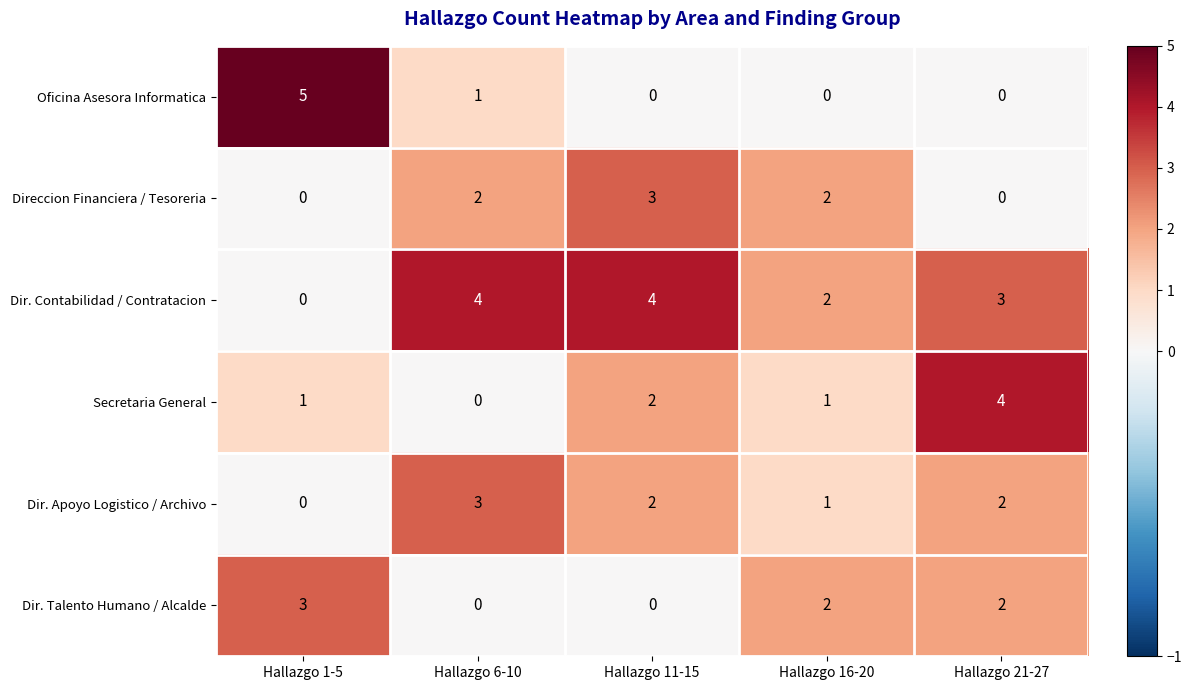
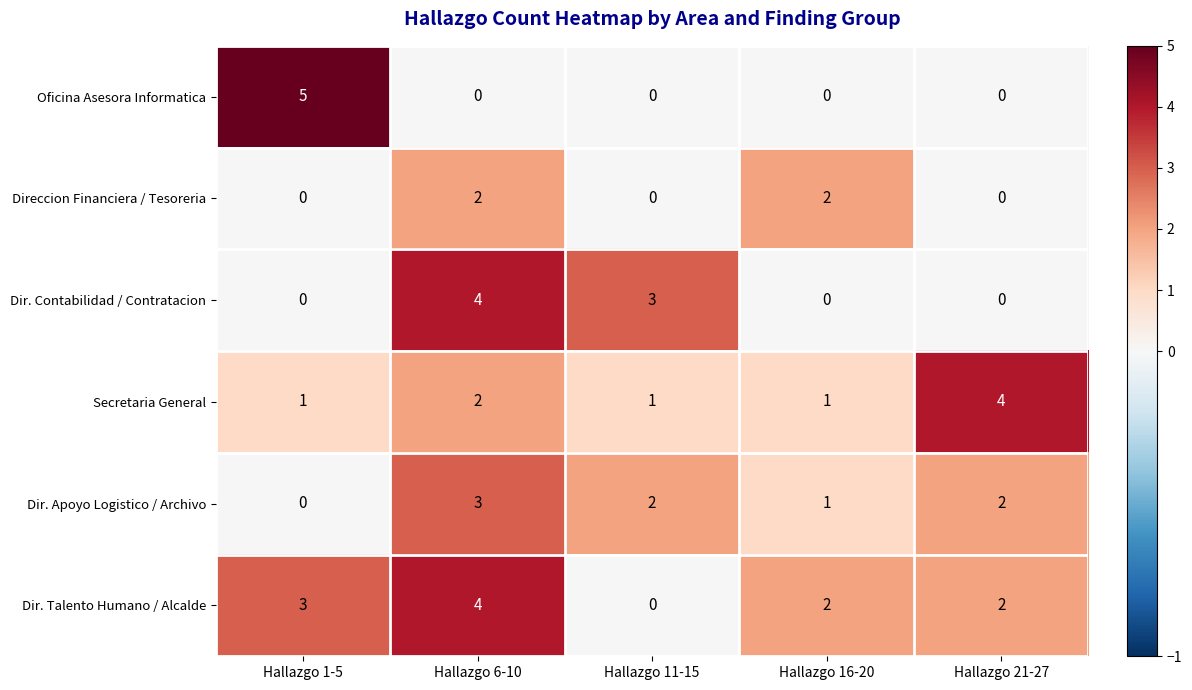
  {
    "Oficina Asesora Informatica": {
      "Hallazgo 1-5": 5,
-     "Hallazgo 6-10": 1,
+     "Hallazgo 6-10": 0,
      "Hallazgo 11-15": 0,
      "Hallazgo 16-20": 0,
      "Hallazgo 21-27": 0
    },
    "Direccion Financiera / Tesoreria": {
      "Hallazgo 1-5": 0,
      "Hallazgo 6-10": 2,
-     "Hallazgo 11-15": 3,
+     "Hallazgo 11-15": 0,
      "Hallazgo 16-20": 2,
      "Hallazgo 21-27": 0
    },
    "Dir. Contabilidad / Contratacion": {
      "Hallazgo 1-5": 0,
      "Hallazgo 6-10": 4,
-     "Hallazgo 11-15": 4,
-     "Hallazgo 16-20": 2,
-     "Hallazgo 21-27": 3
+     "Hallazgo 11-15": 3,
+     "Hallazgo 16-20": 0,
+     "Hallazgo 21-27": 0
    },
    "Secretaria General": {
      "Hallazgo 1-5": 1,
-     "Hallazgo 6-10": 0,
-     "Hallazgo 11-15": 2,
+     "Hallazgo 6-10": 2,
+     "Hallazgo 11-15": 1,
      "Hallazgo 16-20": 1,
      "Hallazgo 21-27": 4
    },
    "Dir. Apoyo Logistico / Archivo": {
      "Hallazgo 1-5": 0,
      "Hallazgo 6-10": 3,
      "Hallazgo 11-15": 2,
      "Hallazgo 16-20": 1,
      "Hallazgo 21-27": 2
    },
    "Dir. Talento Humano / Alcalde": {
      "Hallazgo 1-5": 3,
-     "Hallazgo 6-10": 0,
+     "Hallazgo 6-10": 4,
      "Hallazgo 11-15": 0,
      "Hallazgo 16-20": 2,
      "Hallazgo 21-27": 2
    }
  }
